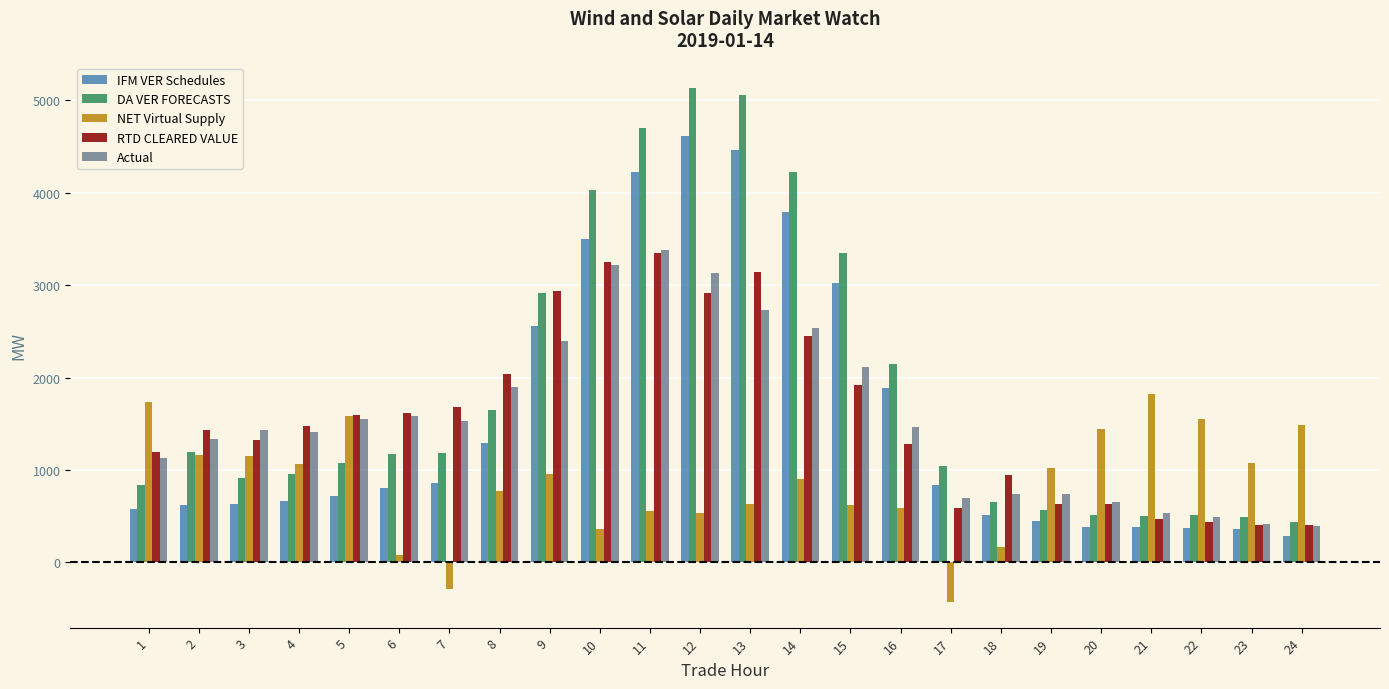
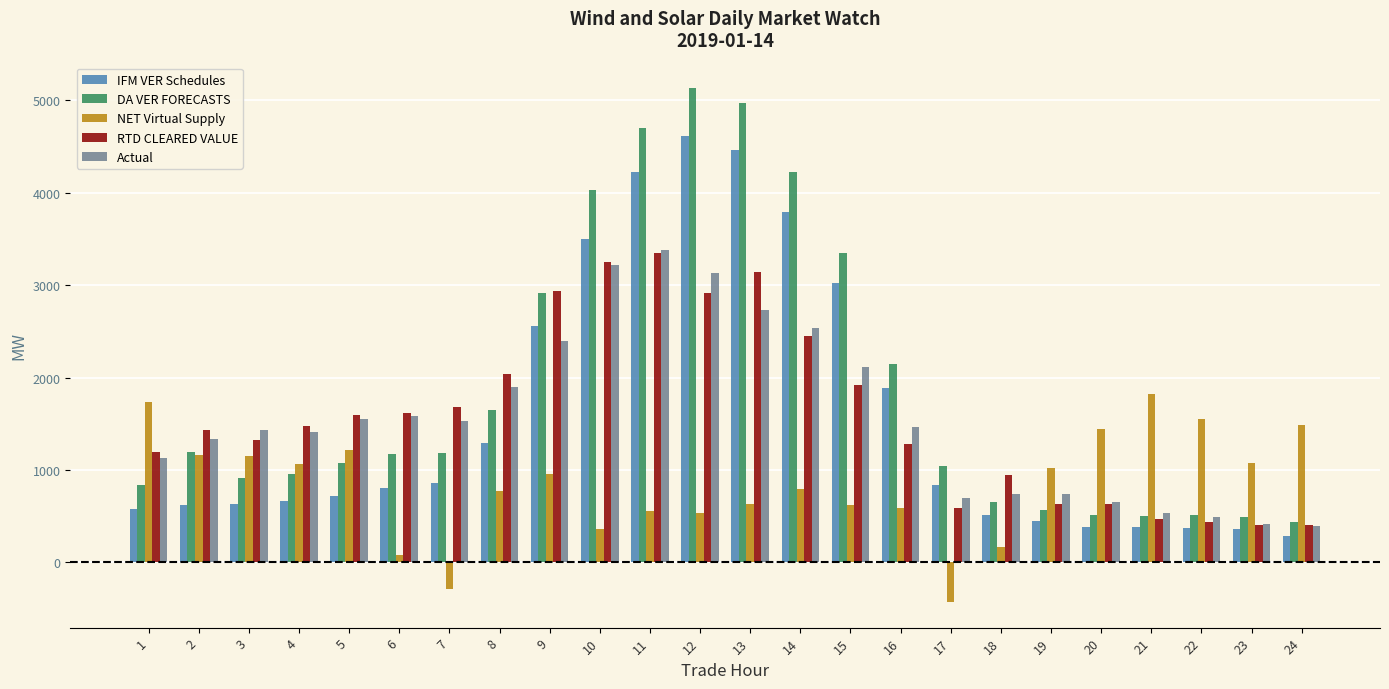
  {
    "DA VER FORECASTS": {
      "1": 800,
      "2": 1200,
      "3": 900,
      "4": 1000,
      "5": 1100,
      "6": 1200,
      "7": 1200,
      "8": 1600,
      "9": 2900,
      "10": 4000,
      "11": 4700,
      "12": 5100,
-     "13": 5100,
+     "13": 5000,
      "14": 4200,
      "15": 3400,
      "16": 2100,
      "17": 1000,
      "18": 600,
      "19": 600,
      "20": 500,
      "21": 500,
      "22": 500,
      "23": 500,
      "24": 400
    },
    "NET Virtual Supply": {
      "1": 1700,
      "2": 1200,
      "3": 1200,
      "4": 1100,
-     "5": 1600,
+     "5": 1200,
      "6": 100,
      "7": -300,
      "8": 800,
      "9": 1000,
      "10": 400,
      "11": 600,
      "12": 500,
      "13": 600,
-     "14": 900,
+     "14": 800,
      "15": 600,
      "16": 600,
      "17": -400,
      "18": 200,
      "19": 1000,
      "20": 1400,
      "21": 1800,
      "22": 1600,
      "23": 1100,
      "24": 1500
    },
    "RTD CLEARED VALUE": {
      "1": 1200,
      "2": 1400,
      "3": 1300,
      "4": 1500,
      "5": 1600,
      "6": 1600,
      "7": 1700,
      "8": 2000,
      "9": 2900,
      "10": 3200,
      "11": 3300,
      "12": 2900,
      "13": 3100,
      "14": 2400,
      "15": 1900,
      "16": 1300,
      "17": 600,
      "18": 900,
      "19": 600,
      "20": 600,
      "21": 500,
      "22": 400,
      "23": 400,
      "24": 400
    }
  }
